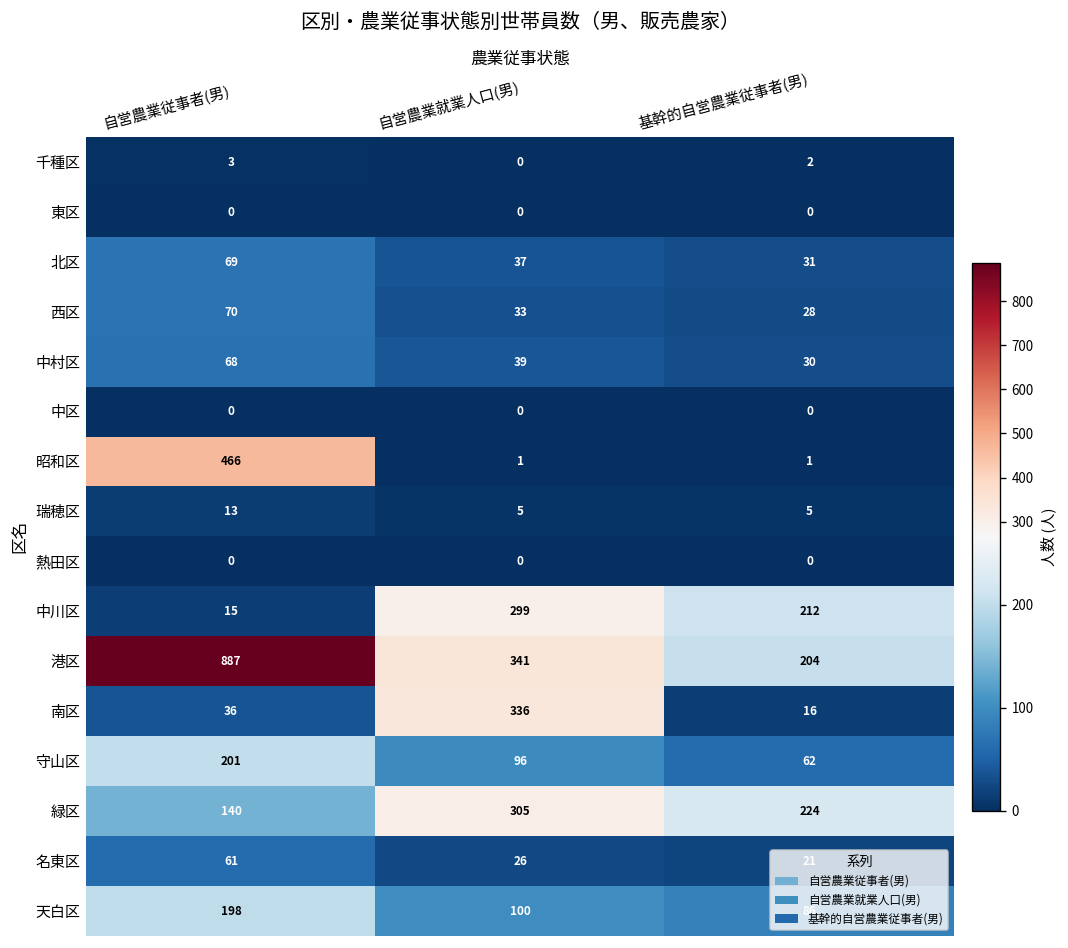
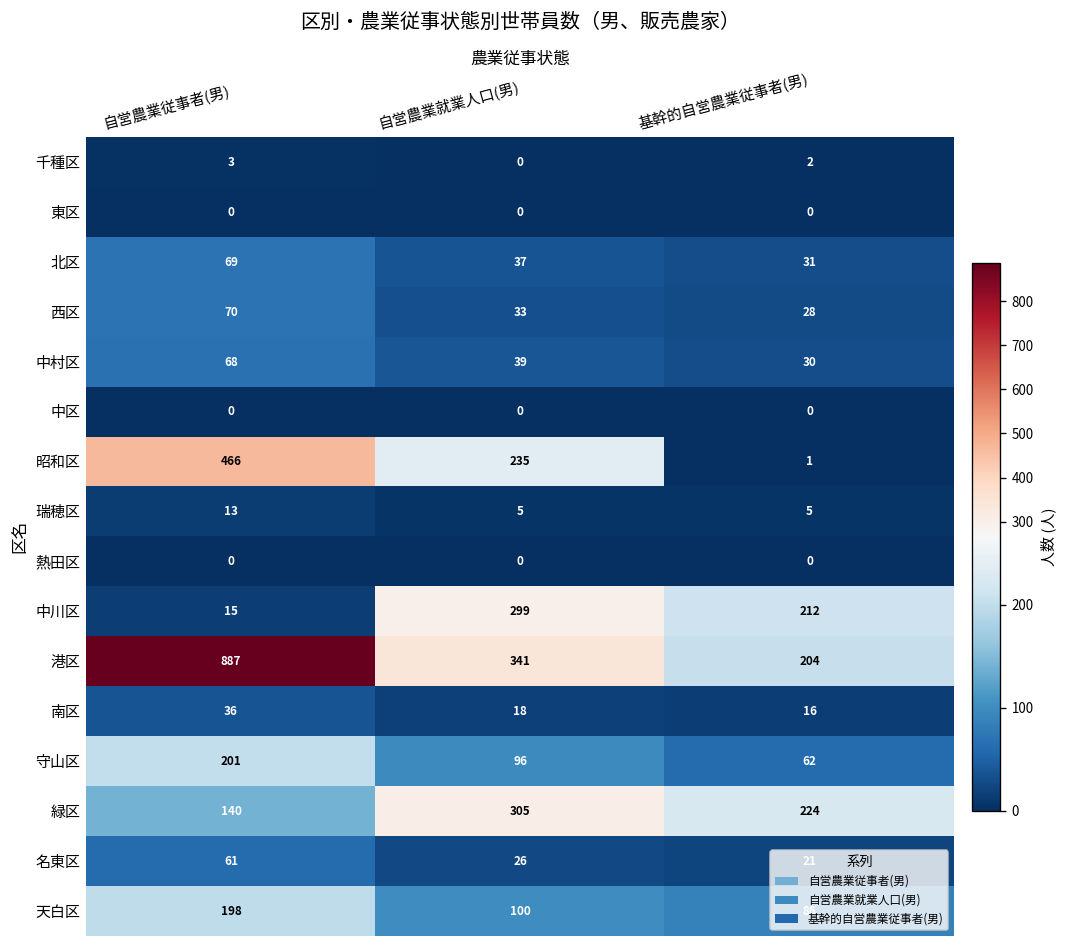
  {
    "千種区": {
      "自営農業従事者(男)": 3,
      "自営農業就業人口(男)": 0,
      "基幹的自営農業従事者(男)": 2
    },
    "東区": {
      "自営農業従事者(男)": 0,
      "自営農業就業人口(男)": 0,
      "基幹的自営農業従事者(男)": 0
    },
    "北区": {
      "自営農業従事者(男)": 69,
      "自営農業就業人口(男)": 37,
      "基幹的自営農業従事者(男)": 31
    },
    "西区": {
      "自営農業従事者(男)": 70,
      "自営農業就業人口(男)": 33,
      "基幹的自営農業従事者(男)": 28
    },
    "中村区": {
      "自営農業従事者(男)": 68,
      "自営農業就業人口(男)": 39,
      "基幹的自営農業従事者(男)": 30
    },
    "中区": {
      "自営農業従事者(男)": 0,
      "自営農業就業人口(男)": 0,
      "基幹的自営農業従事者(男)": 0
    },
    "昭和区": {
      "自営農業従事者(男)": 466,
-     "自営農業就業人口(男)": 1,
+     "自営農業就業人口(男)": 235,
      "基幹的自営農業従事者(男)": 1
    },
    "瑞穂区": {
      "自営農業従事者(男)": 13,
      "自営農業就業人口(男)": 5,
      "基幹的自営農業従事者(男)": 5
    },
    "熱田区": {
      "自営農業従事者(男)": 0,
      "自営農業就業人口(男)": 0,
      "基幹的自営農業従事者(男)": 0
    },
    "中川区": {
      "自営農業従事者(男)": 15,
      "自営農業就業人口(男)": 299,
      "基幹的自営農業従事者(男)": 212
    },
    "港区": {
      "自営農業従事者(男)": 887,
      "自営農業就業人口(男)": 341,
      "基幹的自営農業従事者(男)": 204
    },
    "南区": {
      "自営農業従事者(男)": 36,
-     "自営農業就業人口(男)": 336,
+     "自営農業就業人口(男)": 18,
      "基幹的自営農業従事者(男)": 16
    },
    "守山区": {
      "自営農業従事者(男)": 201,
      "自営農業就業人口(男)": 96,
      "基幹的自営農業従事者(男)": 62
    },
    "緑区": {
      "自営農業従事者(男)": 140,
      "自営農業就業人口(男)": 305,
      "基幹的自営農業従事者(男)": 224
    },
    "名東区": {
      "自営農業従事者(男)": 61,
      "自営農業就業人口(男)": 26
    },
    "天白区": {
      "自営農業従事者(男)": 198,
      "自営農業就業人口(男)": 100
    }
  }
